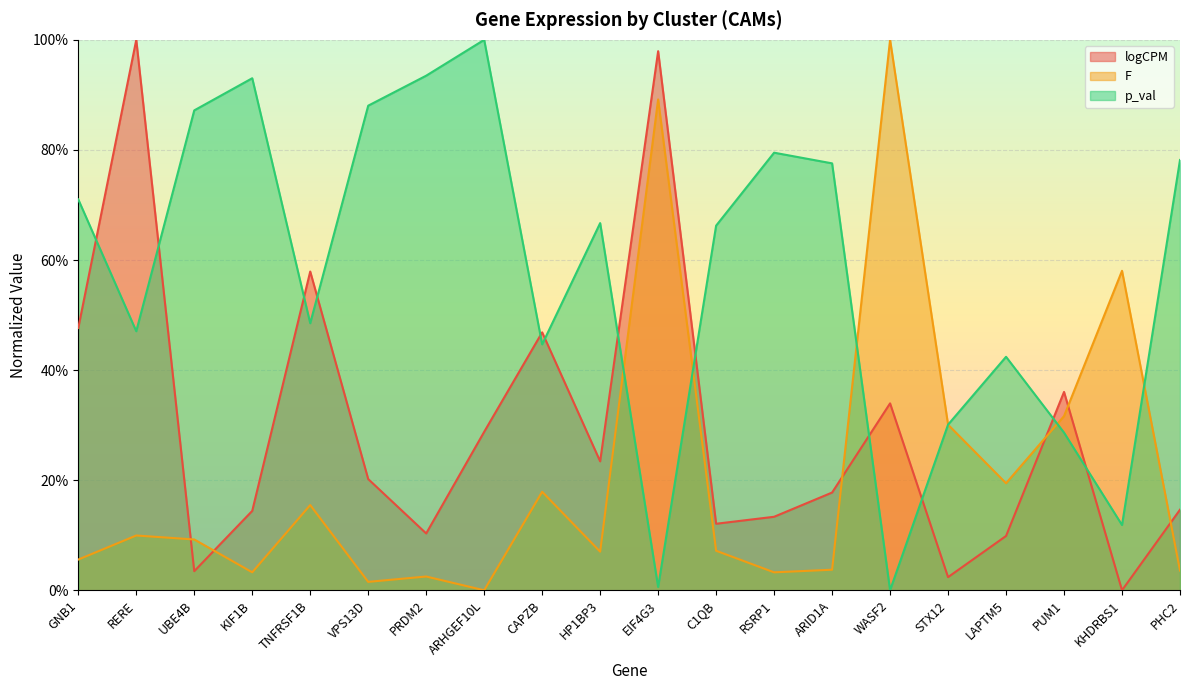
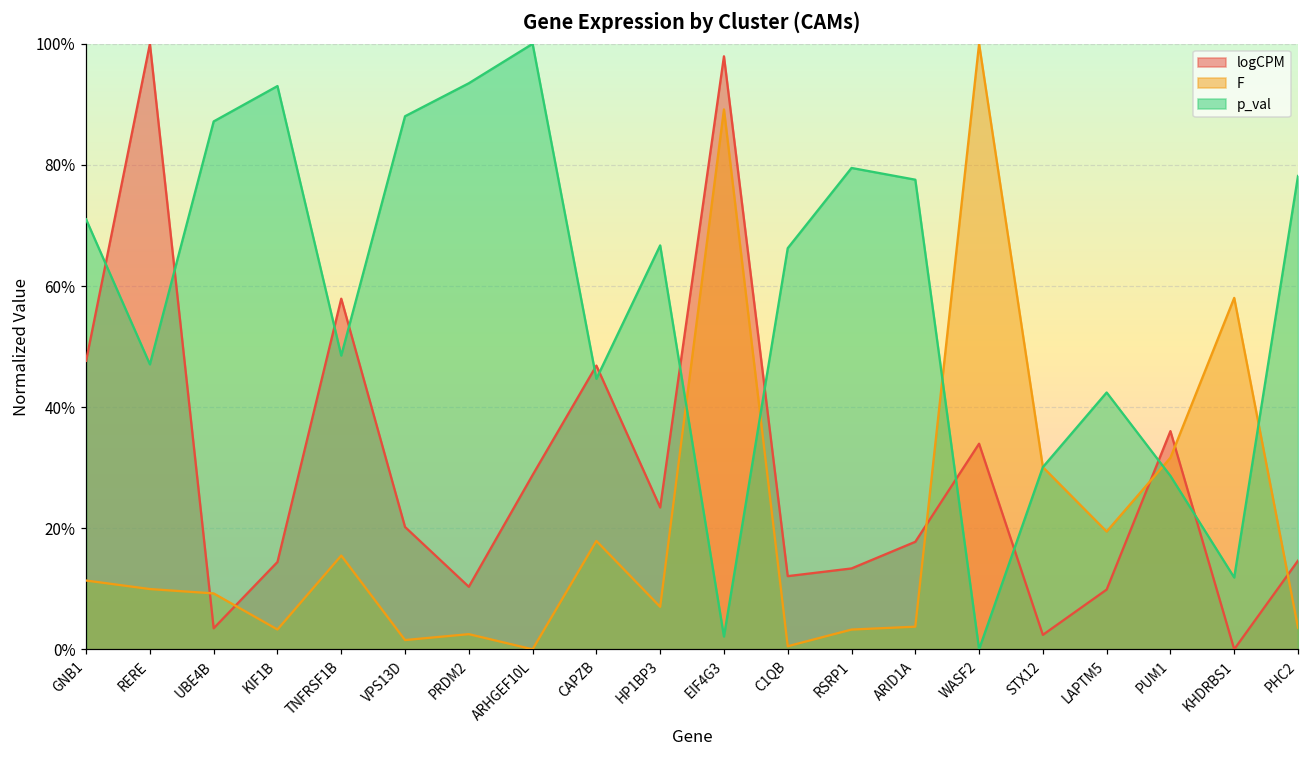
  {
    "logCPM": {
      "GNB1": "48%",
      "RERE": "100%",
      "UBE4B": "3%",
      "KIF1B": "14%",
      "TNFRSF1B": "58%",
      "VPS13D": "20%",
      "PRDM2": "10%",
      "ARHGEF10L": "29%",
      "CAPZB": "47%",
      "HP1BP3": "23%",
      "EIF4G3": "98%",
      "C1QB": "12%",
      "RSRP1": "13%",
      "ARID1A": "18%",
      "WASF2": "34%",
      "STX12": "2%",
      "LAPTM5": "10%",
      "PUM1": "36%",
      "KHDRBS1": "0%",
      "PHC2": "15%"
    },
    "F": {
-     "GNB1": "6%",
+     "GNB1": "11%",
      "RERE": "10%",
      "UBE4B": "9%",
      "KIF1B": "3%",
      "TNFRSF1B": "15%",
      "VPS13D": "2%",
      "PRDM2": "2%",
      "ARHGEF10L": "0%",
      "CAPZB": "18%",
      "HP1BP3": "7%",
      "EIF4G3": "89%",
-     "C1QB": "7%",
+     "C1QB": "1%",
      "RSRP1": "3%",
      "ARID1A": "4%",
      "WASF2": "100%",
      "LAPTM5": "19%",
      "PUM1": "32%",
      "KHDRBS1": "58%",
      "PHC2": "4%"
    },
    "p_val": {
      "GNB1": "71%",
      "RERE": "47%",
      "UBE4B": "87%",
      "KIF1B": "93%",
      "TNFRSF1B": "49%",
      "VPS13D": "88%",
      "PRDM2": "93%",
      "ARHGEF10L": "100%",
      "CAPZB": "45%",
      "HP1BP3": "67%",
-     "EIF4G3": "1%",
+     "EIF4G3": "2%",
      "C1QB": "66%",
      "RSRP1": "79%",
      "ARID1A": "78%",
      "WASF2": "0%",
      "LAPTM5": "42%",
      "PUM1": "29%",
      "KHDRBS1": "12%",
      "PHC2": "78%"
    }
  }
